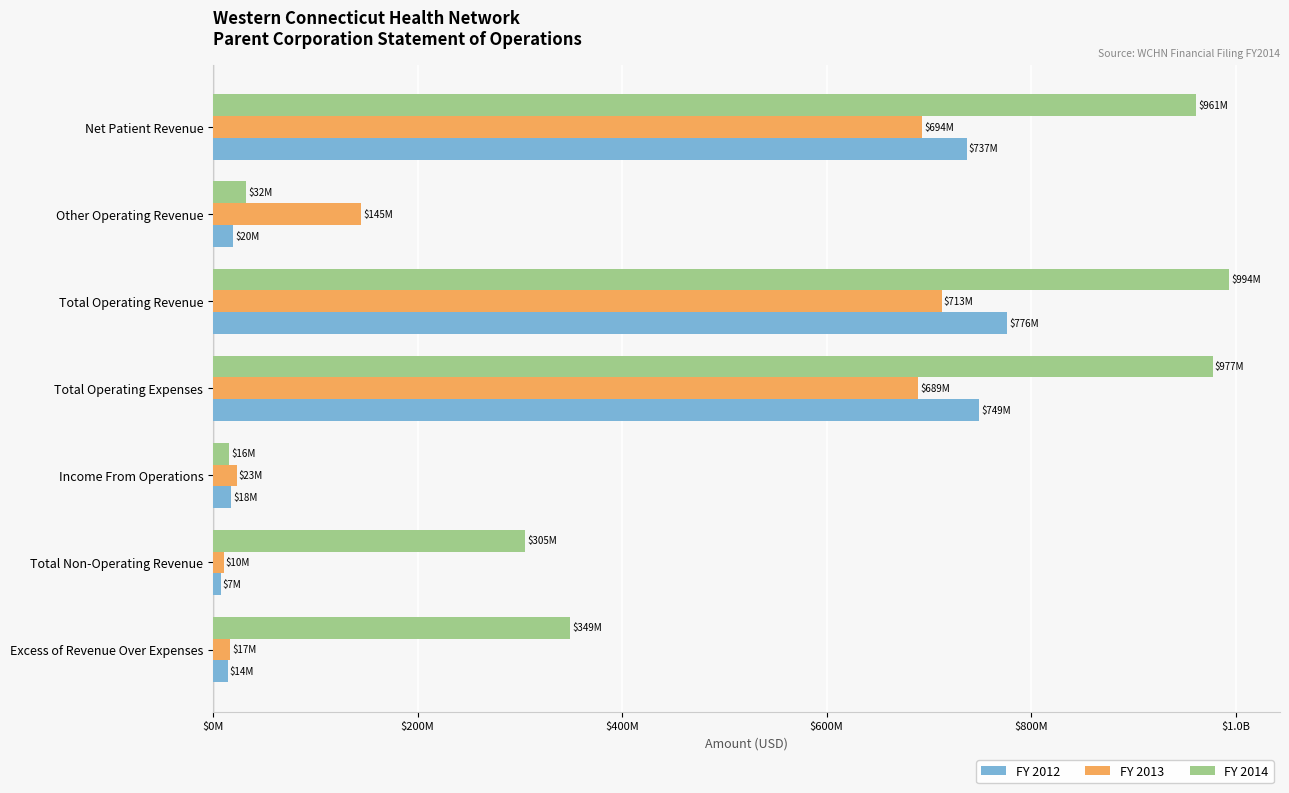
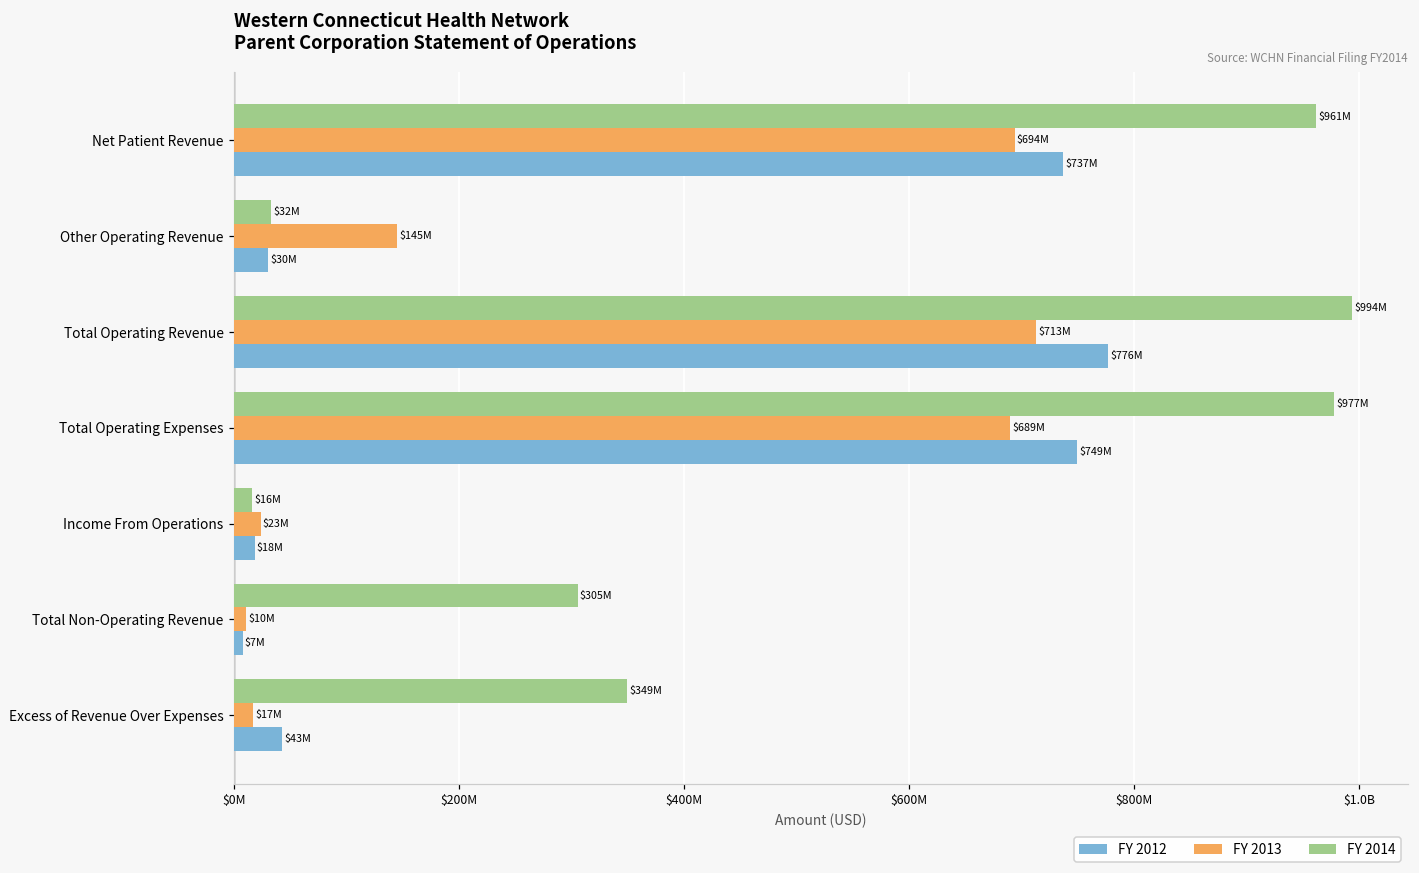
  {
    "FY 2012": {
      "Net Patient Revenue": "$737M",
-     "Other Operating Revenue": "$20M",
+     "Other Operating Revenue": "$30M",
      "Total Operating Revenue": "$776M",
      "Total Operating Expenses": "$749M",
      "Income From Operations": "$18M",
      "Total Non-Operating Revenue": "$7M",
-     "Excess of Revenue Over Expenses": "$14M"
+     "Excess of Revenue Over Expenses": "$43M"
    },
    "FY 2013": {
      "Net Patient Revenue": "$694M",
      "Other Operating Revenue": "$145M",
      "Total Operating Revenue": "$713M",
      "Total Operating Expenses": "$689M",
      "Income From Operations": "$23M",
      "Total Non-Operating Revenue": "$10M",
      "Excess of Revenue Over Expenses": "$17M"
    },
    "FY 2014": {
      "Net Patient Revenue": "$961M",
      "Other Operating Revenue": "$32M",
      "Total Operating Revenue": "$994M",
      "Total Operating Expenses": "$977M",
      "Income From Operations": "$16M",
      "Total Non-Operating Revenue": "$305M",
      "Excess of Revenue Over Expenses": "$349M"
    }
  }
